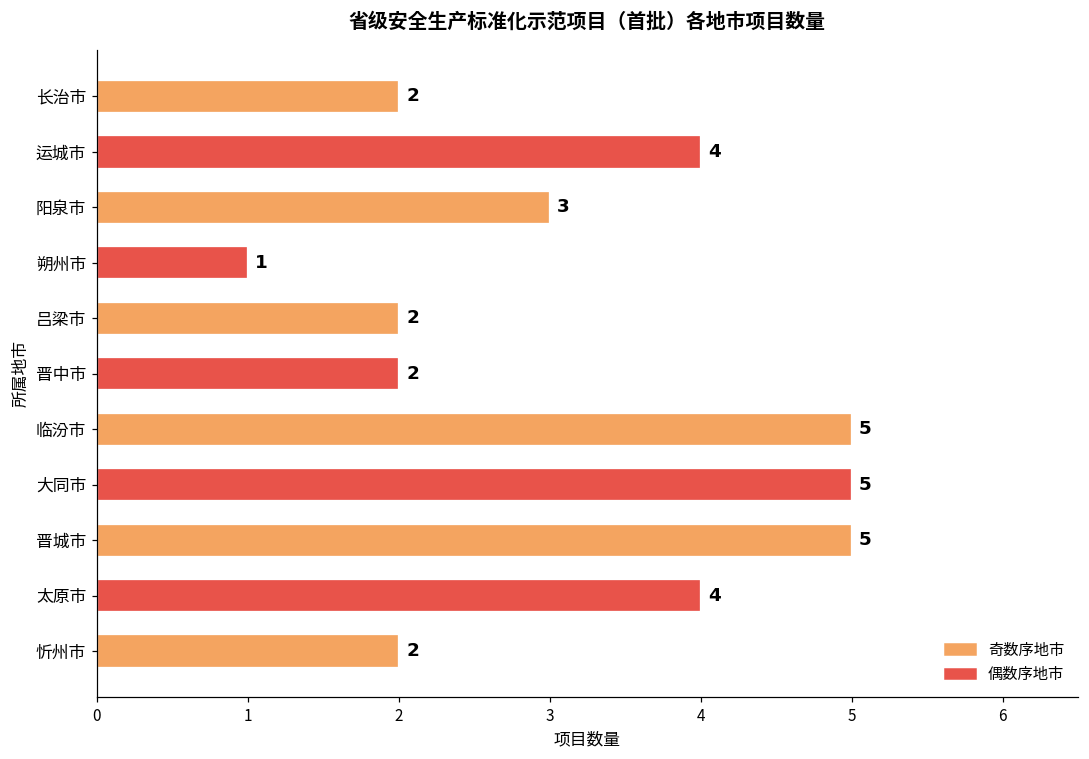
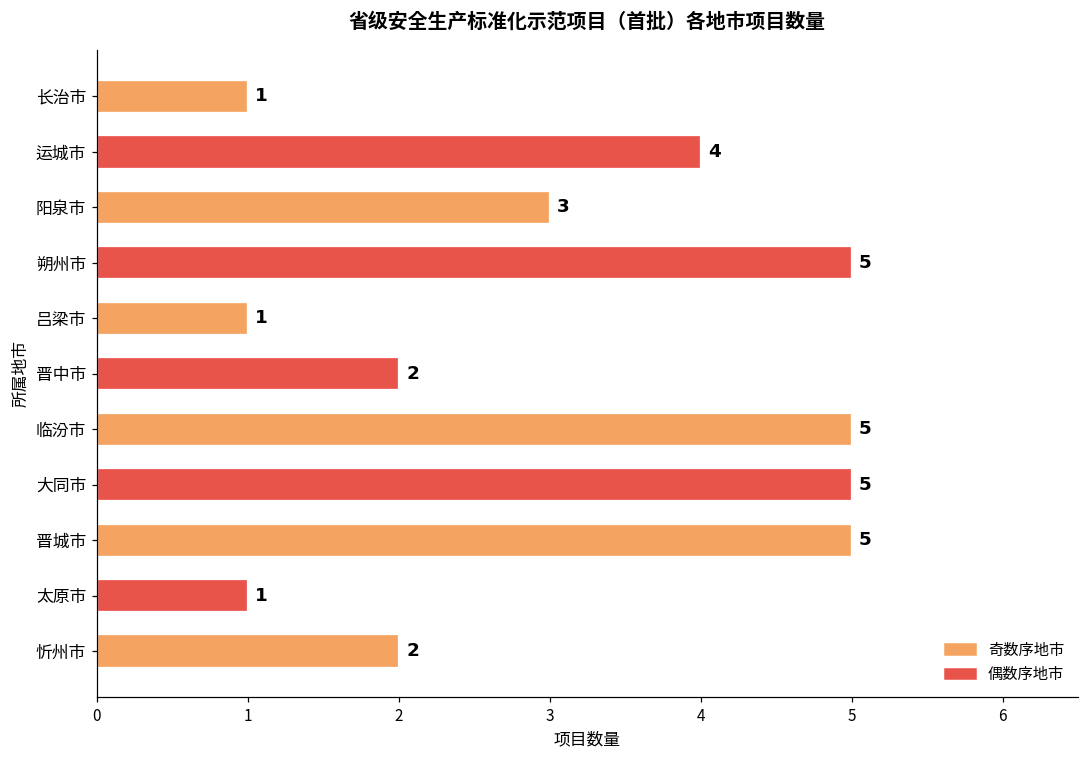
  {
-   "长治市": 2,
+   "长治市": 1,
    "运城市": 4,
    "阳泉市": 3,
-   "朔州市": 1,
-   "吕梁市": 2,
+   "朔州市": 5,
+   "吕梁市": 1,
    "晋中市": 2,
    "临汾市": 5,
    "大同市": 5,
    "晋城市": 5,
-   "太原市": 4,
+   "太原市": 1,
    "忻州市": 2
  }
